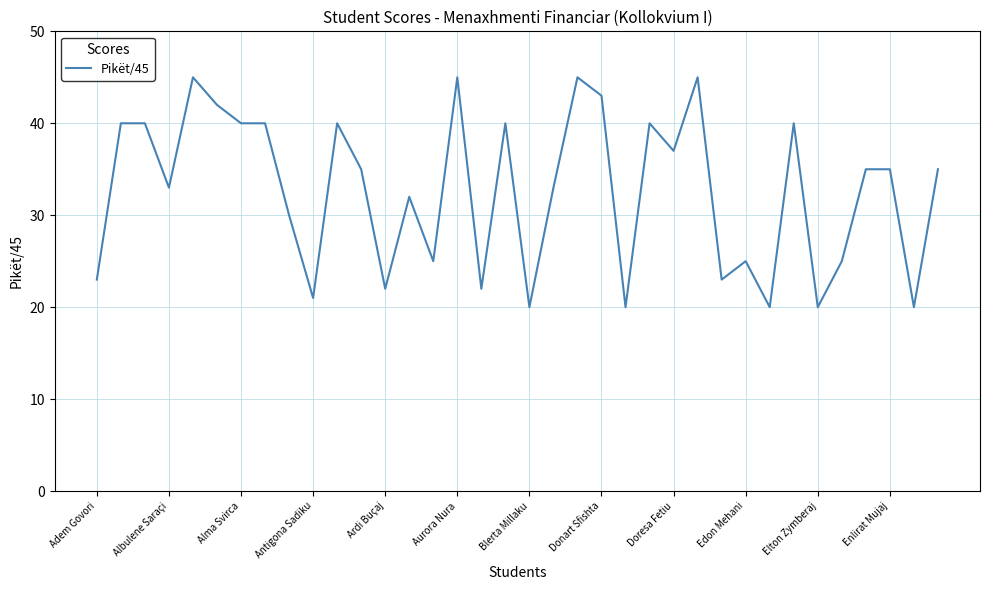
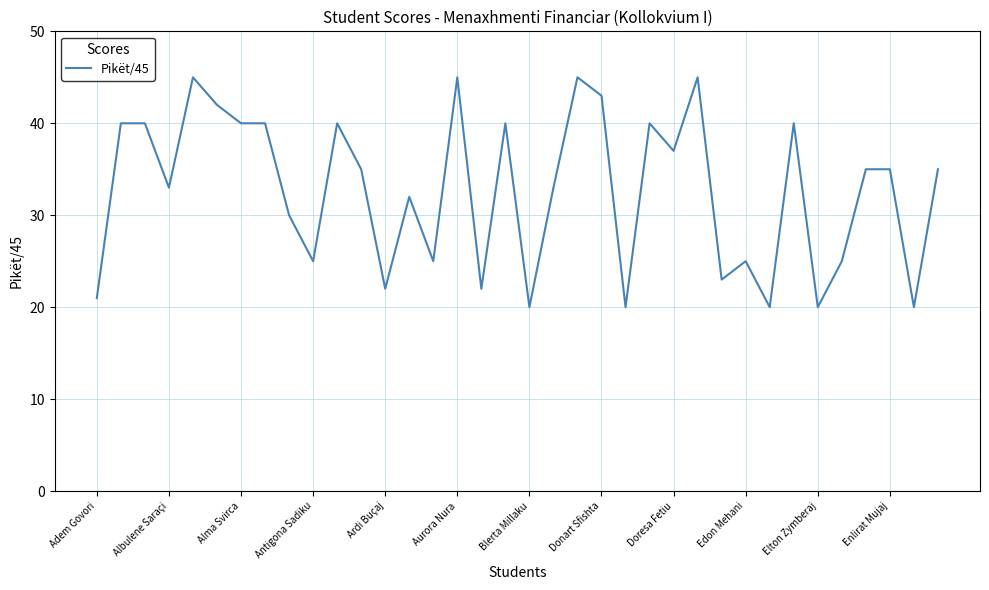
  {
-   "Adem Govori": 23,
+   "Adem Govori": 21,
    "Albulene Saraçi": 33,
    "Alma Svirca": 40,
-   "Antigona Sadiku": 21,
+   "Antigona Sadiku": 25,
    "Ardi Buçaj": 22,
    "Aurora Nura": 45,
    "Blerta Millaku": 20,
    "Donart Sfishta": 43,
    "Doresa Fetiu": 37,
    "Edon Mehani": 25,
    "Elton Zymberaj": 20,
    "Enlirat Mujaj": 35
  }
